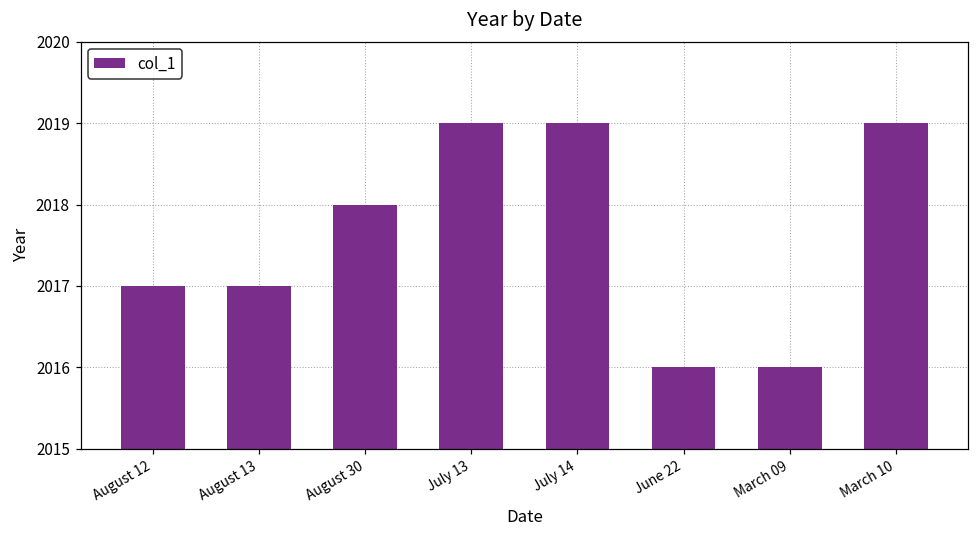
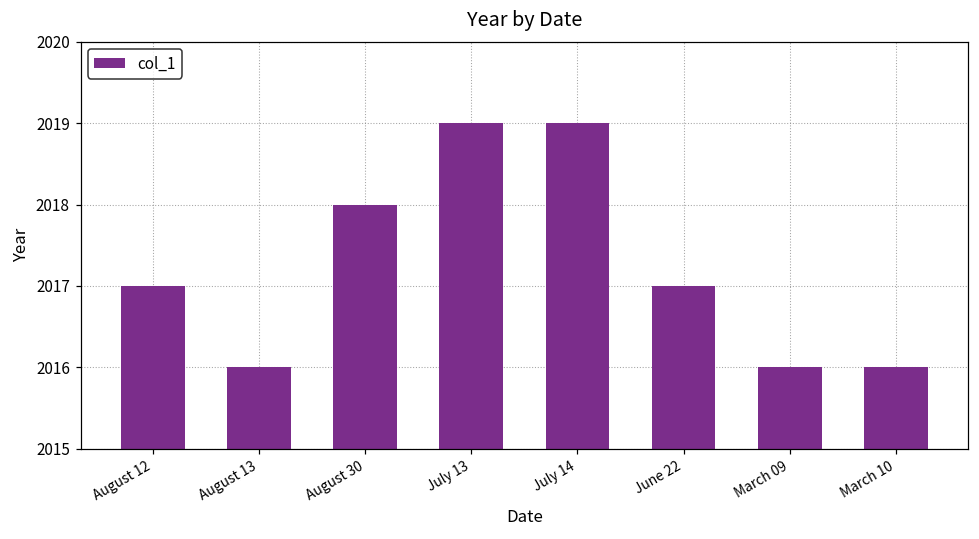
  {
    "August 12": 2017,
-   "August 13": 2017,
+   "August 13": 2016,
    "August 30": 2018,
    "July 13": 2019,
    "July 14": 2019,
-   "June 22": 2016,
+   "June 22": 2017,
    "March 09": 2016,
-   "March 10": 2019
+   "March 10": 2016
  }
